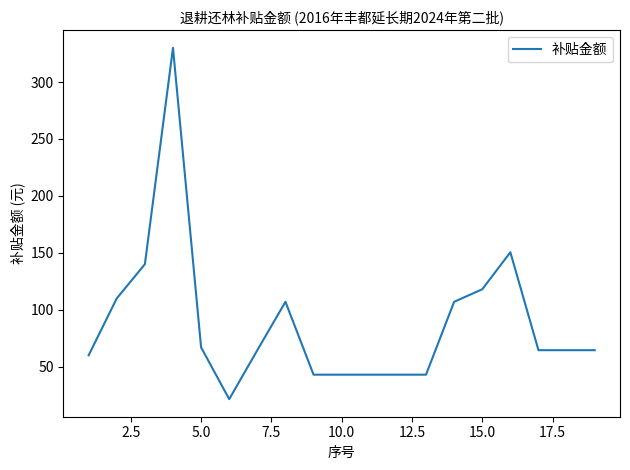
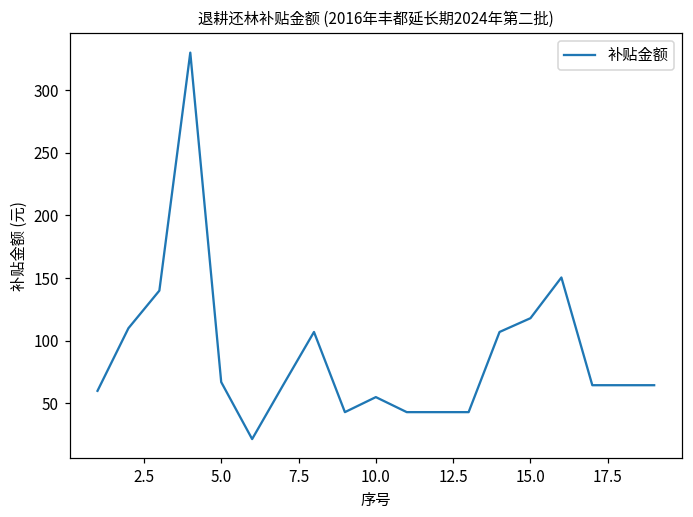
  {
    "5.0": 67,
-   "10.0": 43,
+   "10.0": 55,
    "15.0": 118
  }
